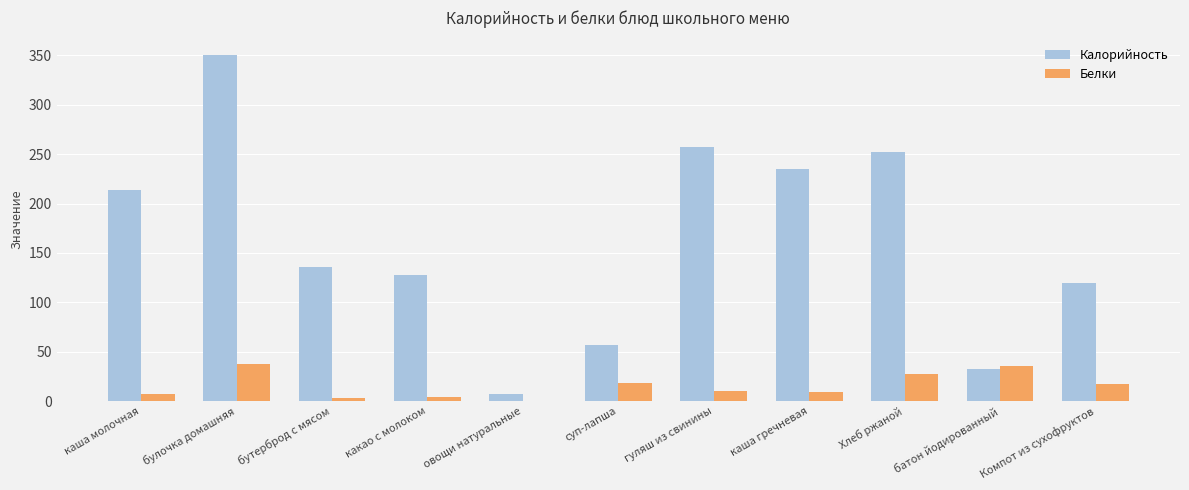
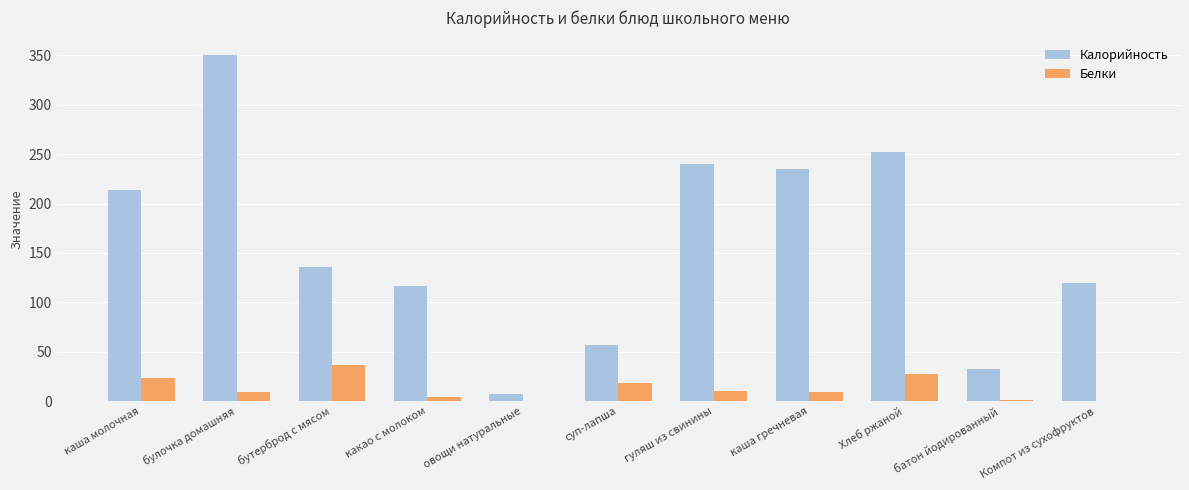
  {
    "Калорийность": {
      "каша молочная": 210,
      "булочка домашняя": 350,
      "бутерброд с мясом": 140,
-     "какао с молоком": 130,
+     "какао с молоком": 120,
      "овощи натуральные": 10,
      "суп-лапша": 60,
-     "гуляш из свинины": 260,
+     "гуляш из свинины": 240,
      "каша гречневая": 230,
      "Хлеб ржаной": 250,
      "батон йодированный": 30,
      "Компот из сухофруктов": 120
    },
    "Белки": {
-     "каша молочная": 10,
-     "булочка домашняя": 40,
-     "бутерброд с мясом": 0,
+     "каша молочная": 20,
+     "булочка домашняя": 10,
+     "бутерброд с мясом": 40,
      "какао с молоком": 0,
      "суп-лапша": 20,
      "гуляш из свинины": 10,
      "каша гречневая": 10,
      "Хлеб ржаной": 30,
-     "батон йодированный": 40,
-     "Компот из сухофруктов": 20
+     "батон йодированный": 0,
+     "Компот из сухофруктов": 0
    }
  }
